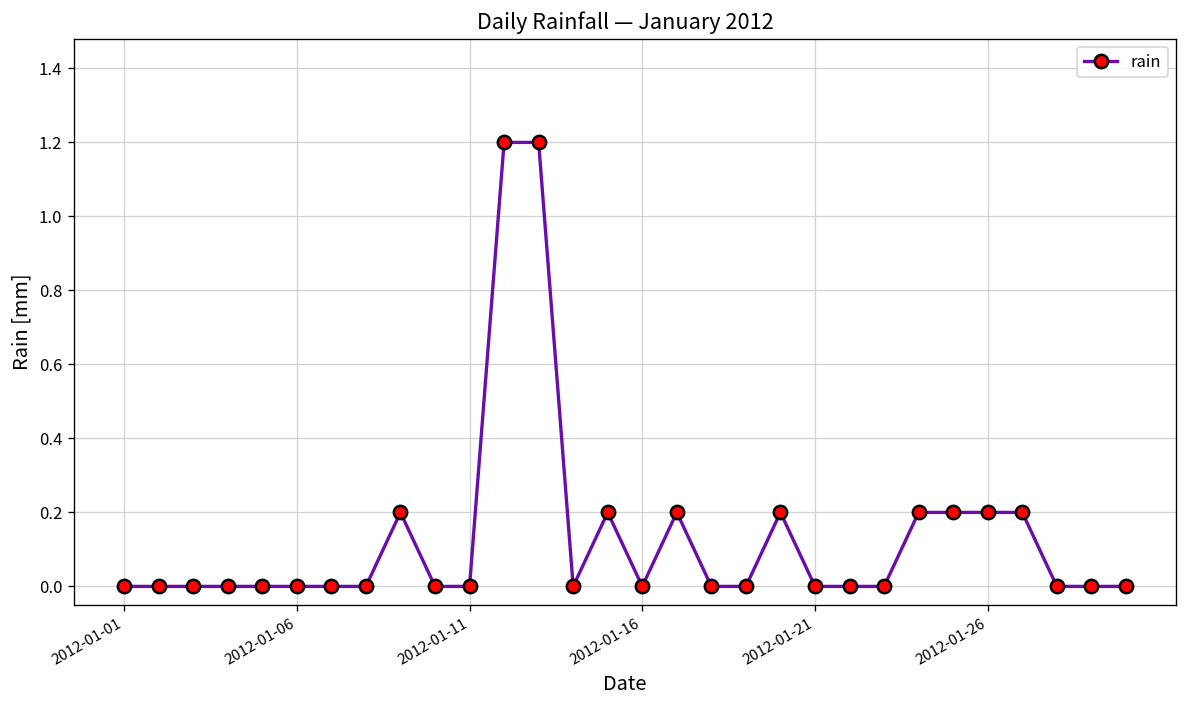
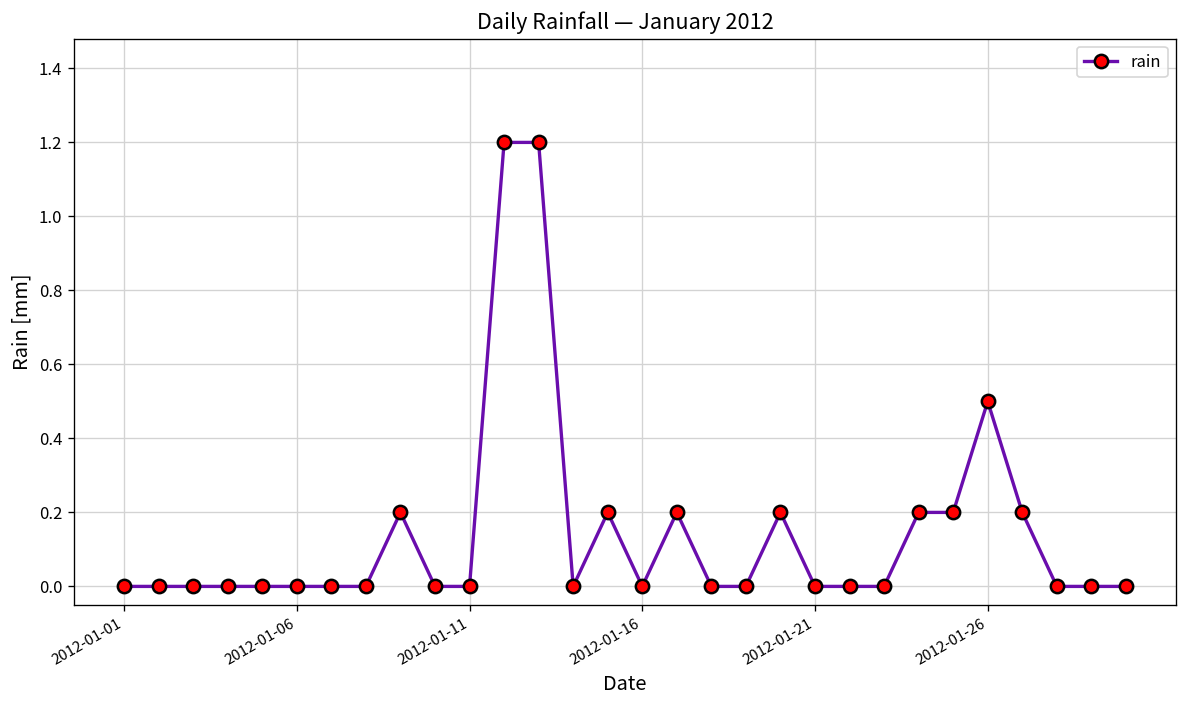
  {
    "2012-01-01": 0.0,
    "2012-01-06": 0.0,
    "2012-01-11": 0.0,
    "2012-01-16": 0.0,
    "2012-01-21": 0.0,
-   "2012-01-26": 0.2
+   "2012-01-26": 0.5
  }
